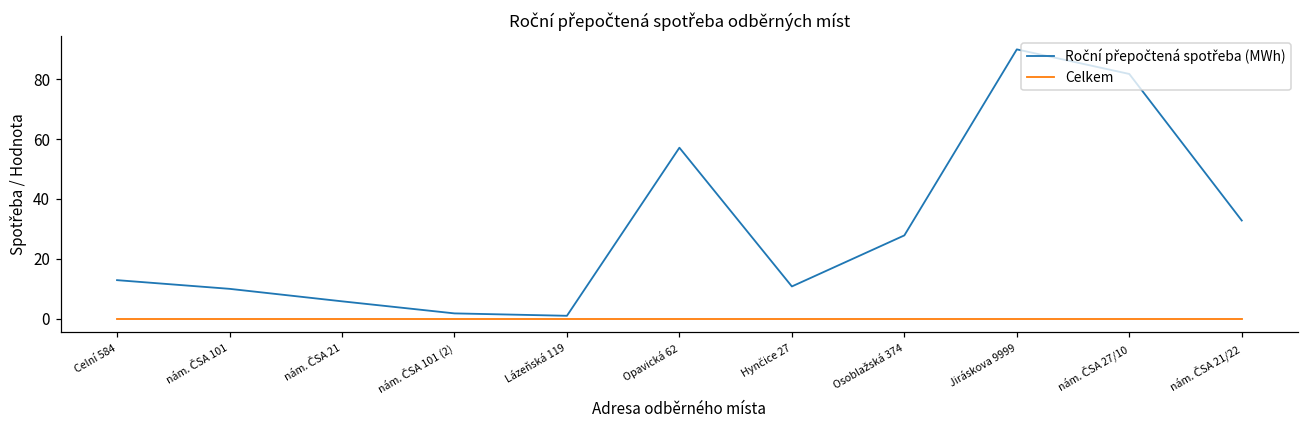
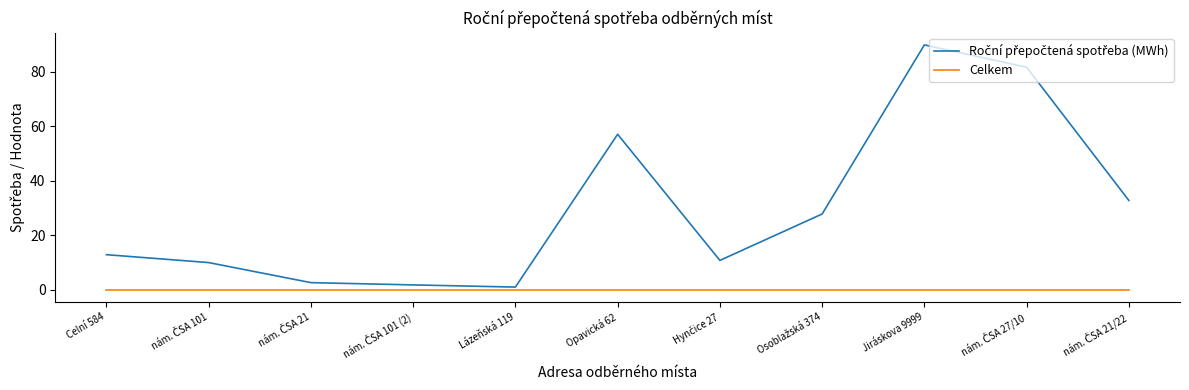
  {
    "Roční přepočtená spotřeba (MWh)": {
      "Celní 584": 13,
      "nám. ČSA 101": 10,
-     "nám. ČSA 21": 6,
+     "nám. ČSA 21": 3,
      "nám. ČSA 101 (2)": 2,
      "Lázeňská 119": 1,
      "Opavická 62": 57,
      "Hynčice 27": 11,
      "Osoblažská 374": 28,
      "Jiráskova 9999": 90,
      "nám. ČSA 21/22": 33
    },
    "Celkem": {
      "Celní 584": 0,
      "nám. ČSA 101": 0,
      "nám. ČSA 21": 0,
      "nám. ČSA 101 (2)": 0,
      "Lázeňská 119": 0,
      "Opavická 62": 0,
      "Hynčice 27": 0,
      "Osoblažská 374": 0,
      "Jiráskova 9999": 0,
      "nám. ČSA 27/10": 0,
      "nám. ČSA 21/22": 0
    }
  }
